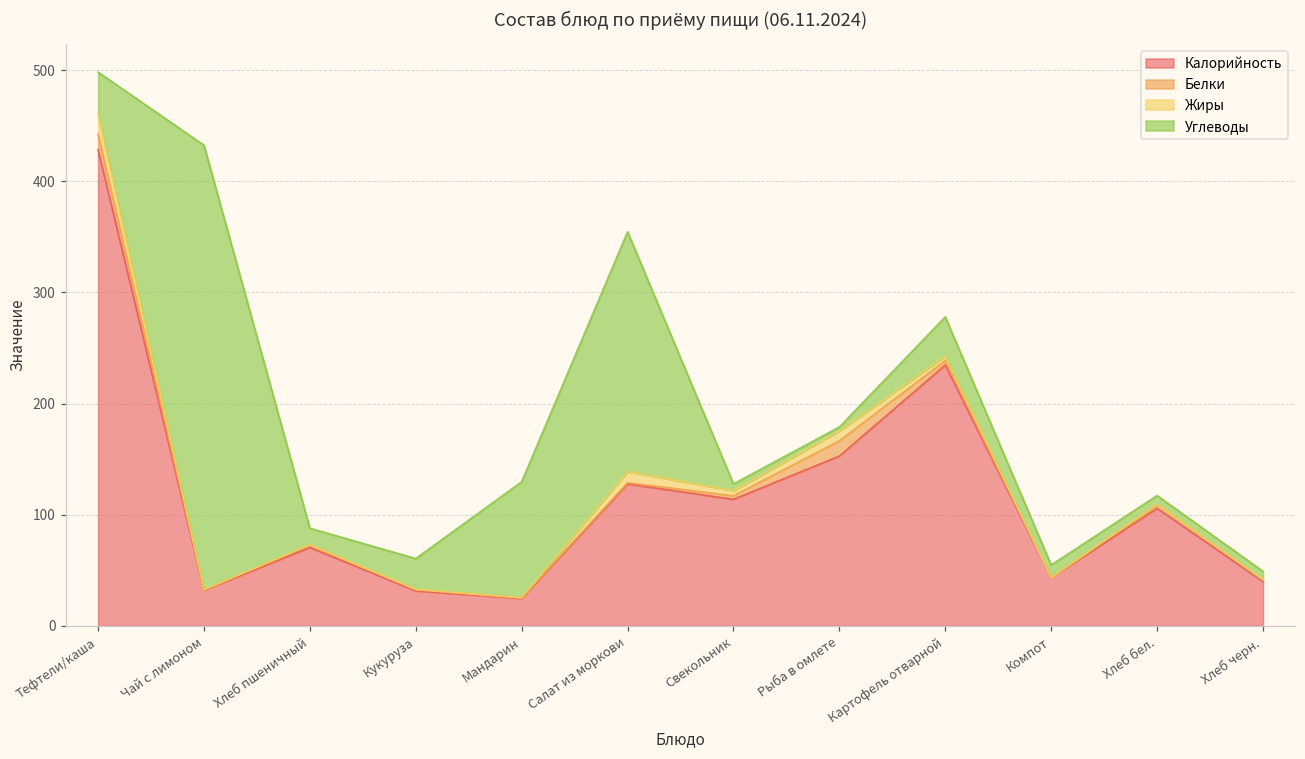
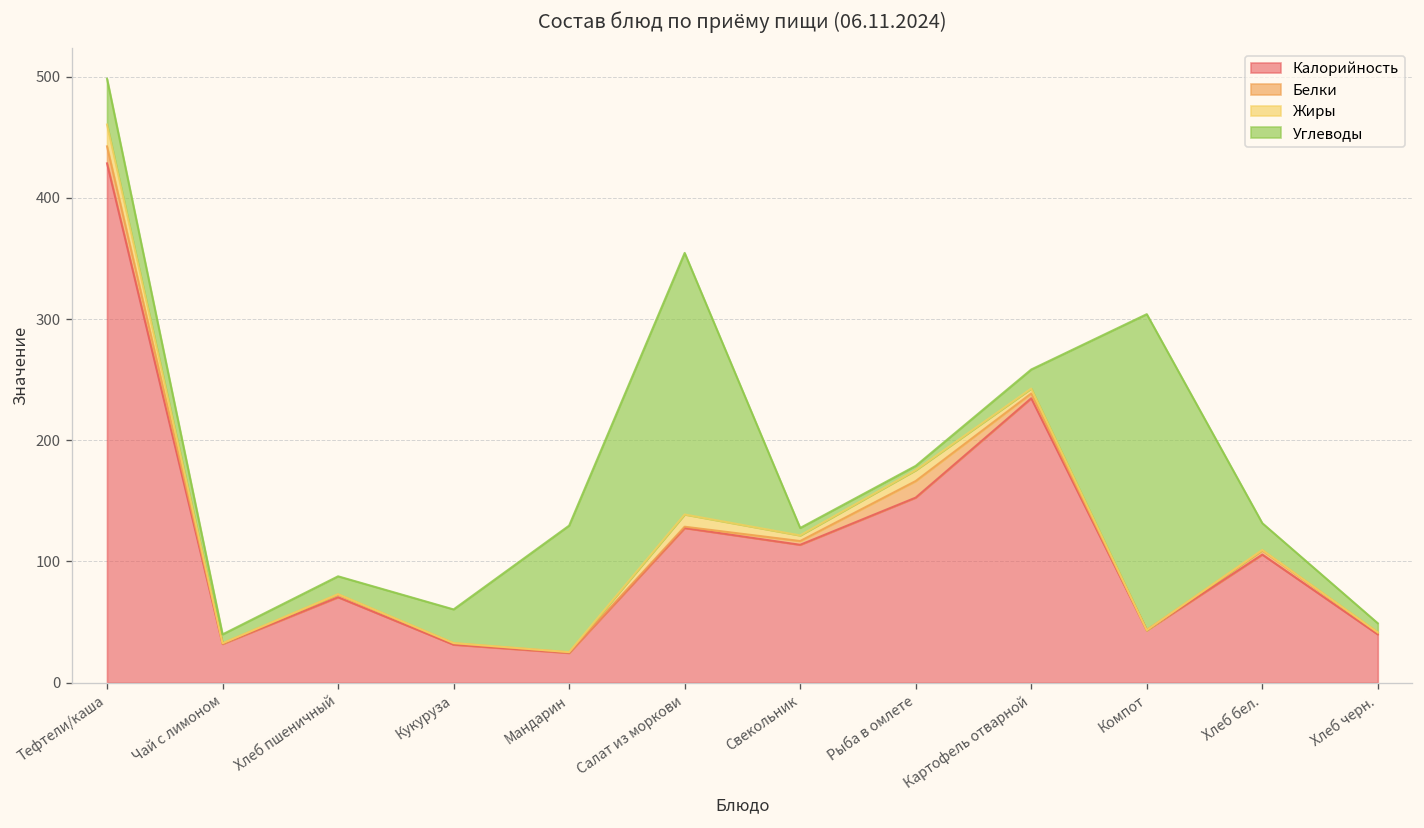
  {
    "Углеводы": {
      "Тефтели/каша": 38,
-     "Чай с лимоном": 400,
+     "Чай с лимоном": 7,
      "Хлеб пшеничный": 15,
      "Кукуруза": 28,
      "Мандарин": 104,
      "Салат из моркови": 216,
      "Свекольник": 6,
      "Рыба в омлете": 4,
-     "Картофель отварной": 35,
-     "Компот": 11,
-     "Хлеб бел.": 8,
+     "Картофель отварной": 16,
+     "Компот": 261,
+     "Хлеб бел.": 22,
      "Хлеб черн.": 7
    }
  }
